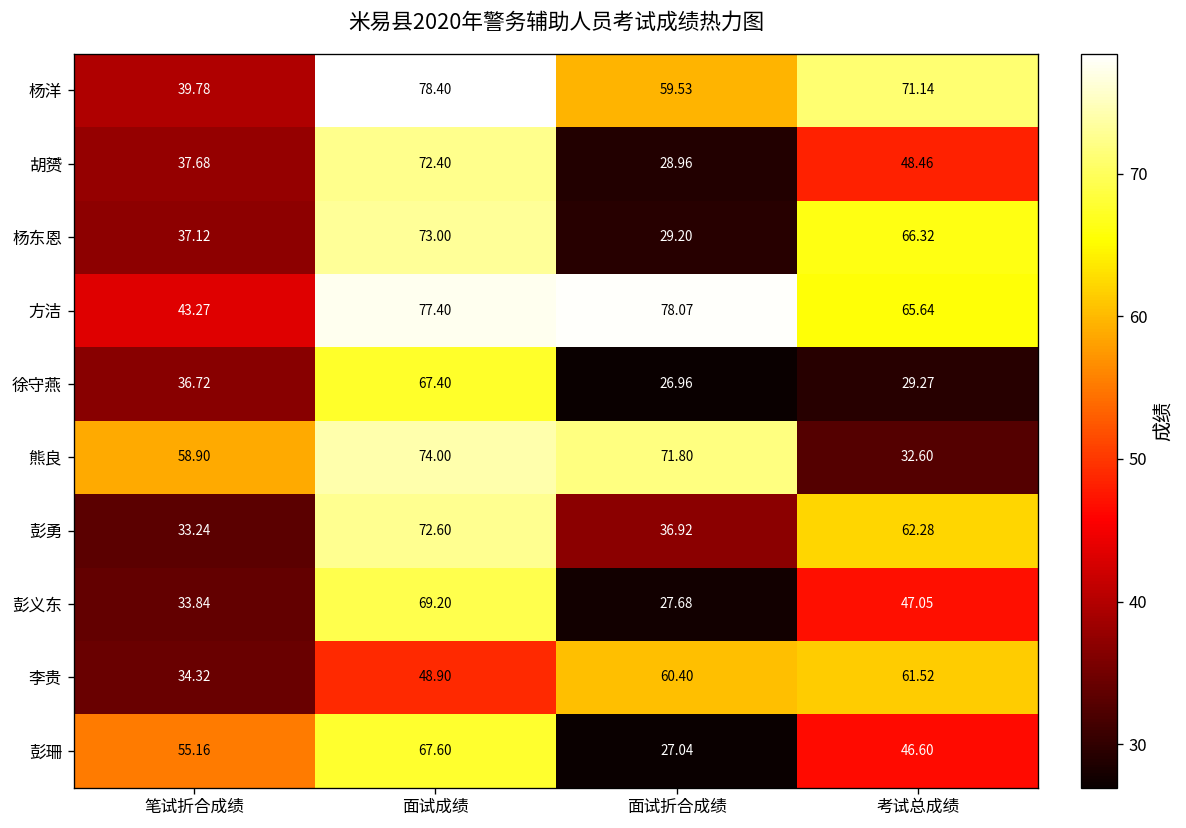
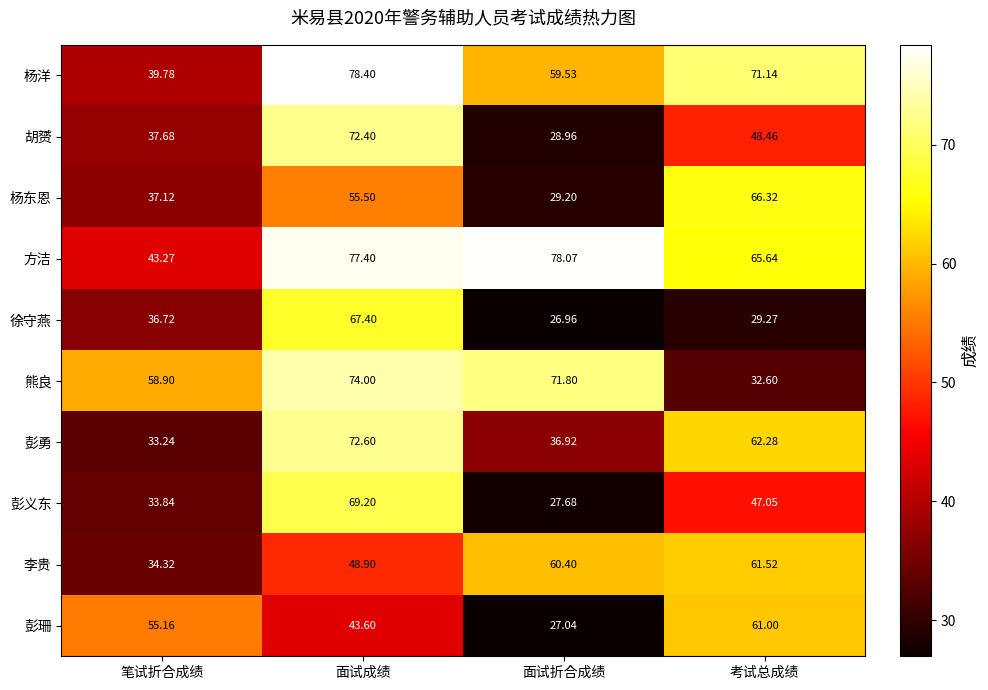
  {
    "杨洋": {
      "笔试折合成绩": 39.78,
      "面试成绩": 78.40,
      "面试折合成绩": 59.53,
      "考试总成绩": 71.14
    },
    "胡赟": {
      "笔试折合成绩": 37.68,
      "面试成绩": 72.40,
      "面试折合成绩": 28.96,
      "考试总成绩": 48.46
    },
    "杨东恩": {
      "笔试折合成绩": 37.12,
-     "面试成绩": 73.00,
+     "面试成绩": 55.50,
      "面试折合成绩": 29.20,
      "考试总成绩": 66.32
    },
    "方洁": {
      "笔试折合成绩": 43.27,
      "面试成绩": 77.40,
      "面试折合成绩": 78.07,
      "考试总成绩": 65.64
    },
    "徐守燕": {
      "笔试折合成绩": 36.72,
      "面试成绩": 67.40,
      "面试折合成绩": 26.96,
      "考试总成绩": 29.27
    },
    "熊良": {
      "笔试折合成绩": 58.90,
      "面试成绩": 74.00,
      "面试折合成绩": 71.80,
      "考试总成绩": 32.60
    },
    "彭勇": {
      "笔试折合成绩": 33.24,
      "面试成绩": 72.60,
      "面试折合成绩": 36.92,
      "考试总成绩": 62.28
    },
    "彭义东": {
      "笔试折合成绩": 33.84,
      "面试成绩": 69.20,
      "面试折合成绩": 27.68,
      "考试总成绩": 47.05
    },
    "李贵": {
      "笔试折合成绩": 34.32,
      "面试成绩": 48.90,
      "面试折合成绩": 60.40,
      "考试总成绩": 61.52
    },
    "彭珊": {
      "笔试折合成绩": 55.16,
-     "面试成绩": 67.60,
+     "面试成绩": 43.60,
      "面试折合成绩": 27.04,
-     "考试总成绩": 46.60
+     "考试总成绩": 61.00
    }
  }
